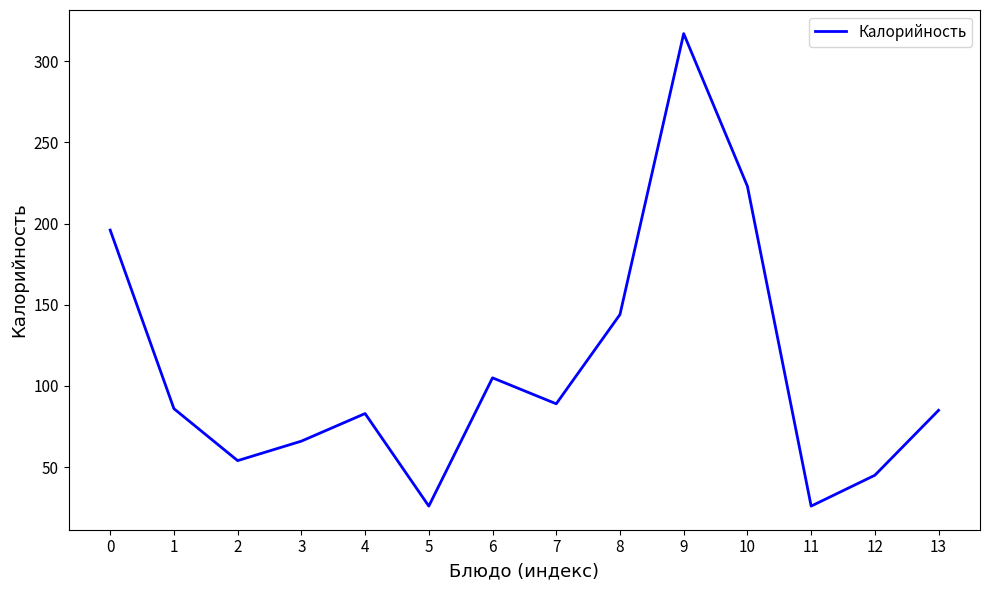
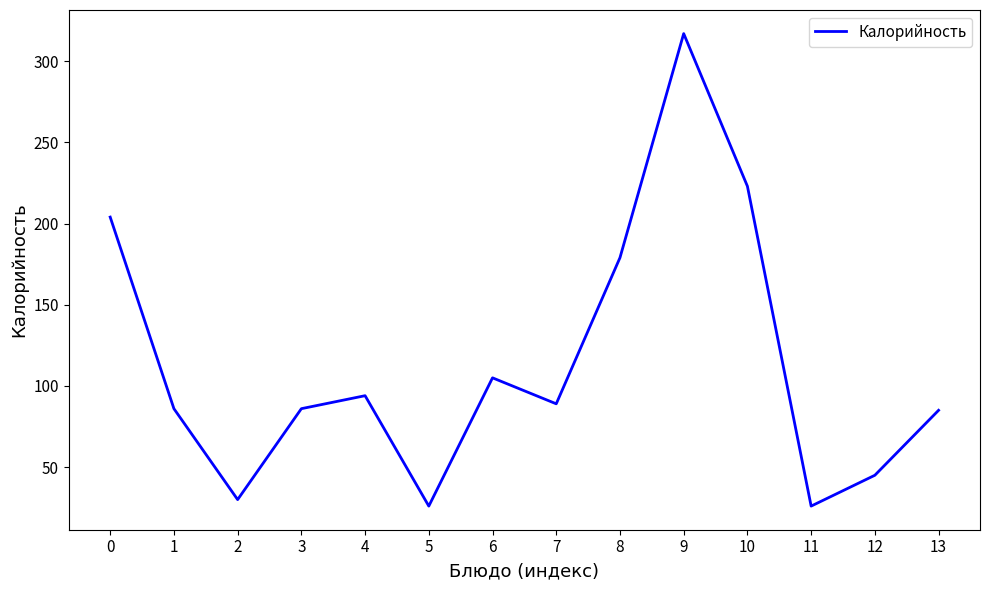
  {
-   "0": 196,
+   "0": 204,
    "1": 86,
-   "2": 54,
-   "3": 66,
-   "4": 83,
+   "2": 30,
+   "3": 86,
+   "4": 94,
    "5": 26,
    "6": 105,
    "7": 89,
-   "8": 144,
+   "8": 179,
    "9": 317,
    "10": 223,
    "11": 26,
    "12": 45,
    "13": 85
  }
